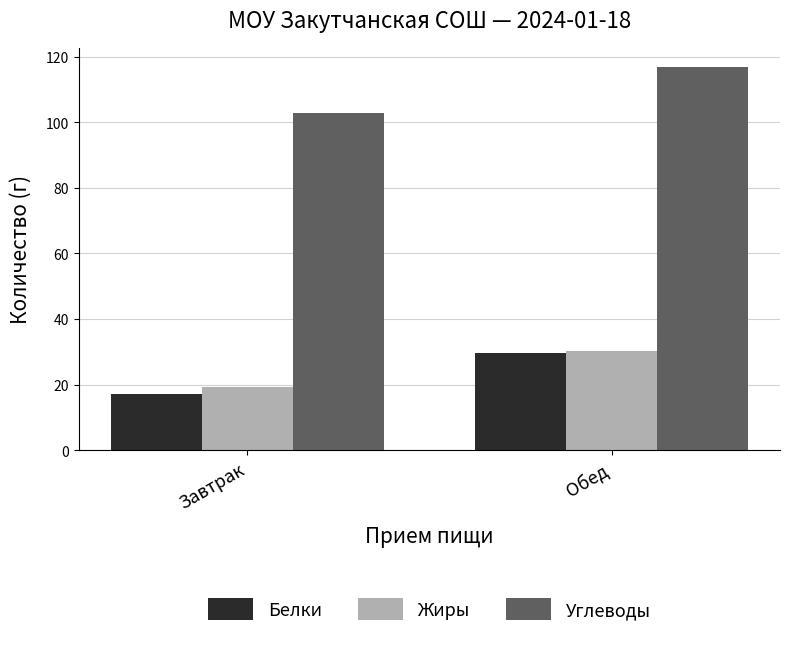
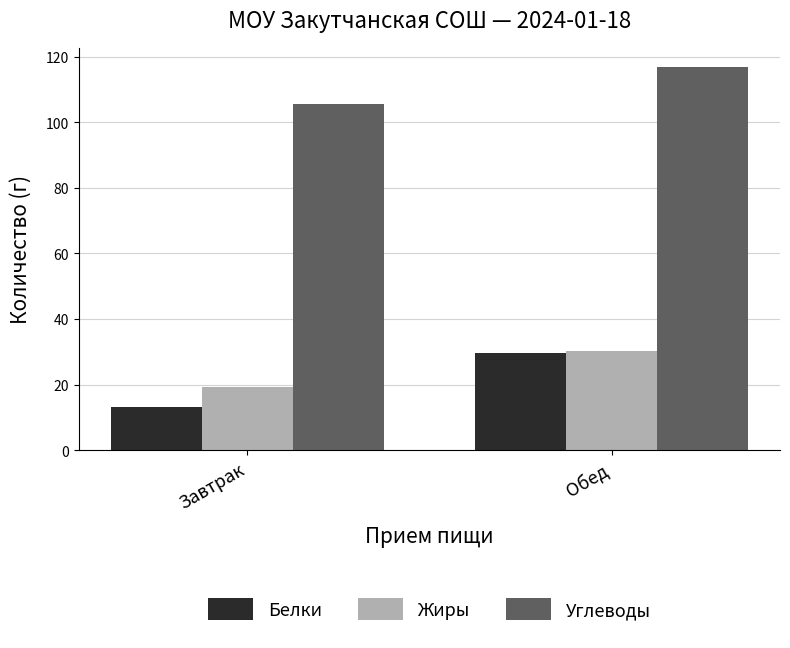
  {
    "Белки": {
-     "Завтрак": 17,
+     "Завтрак": 13,
      "Обед": 30
    },
    "Жиры": {
      "Завтрак": 19,
      "Обед": 30
    },
    "Углеводы": {
-     "Завтрак": 103,
+     "Завтрак": 106,
      "Обед": 117
    }
  }
